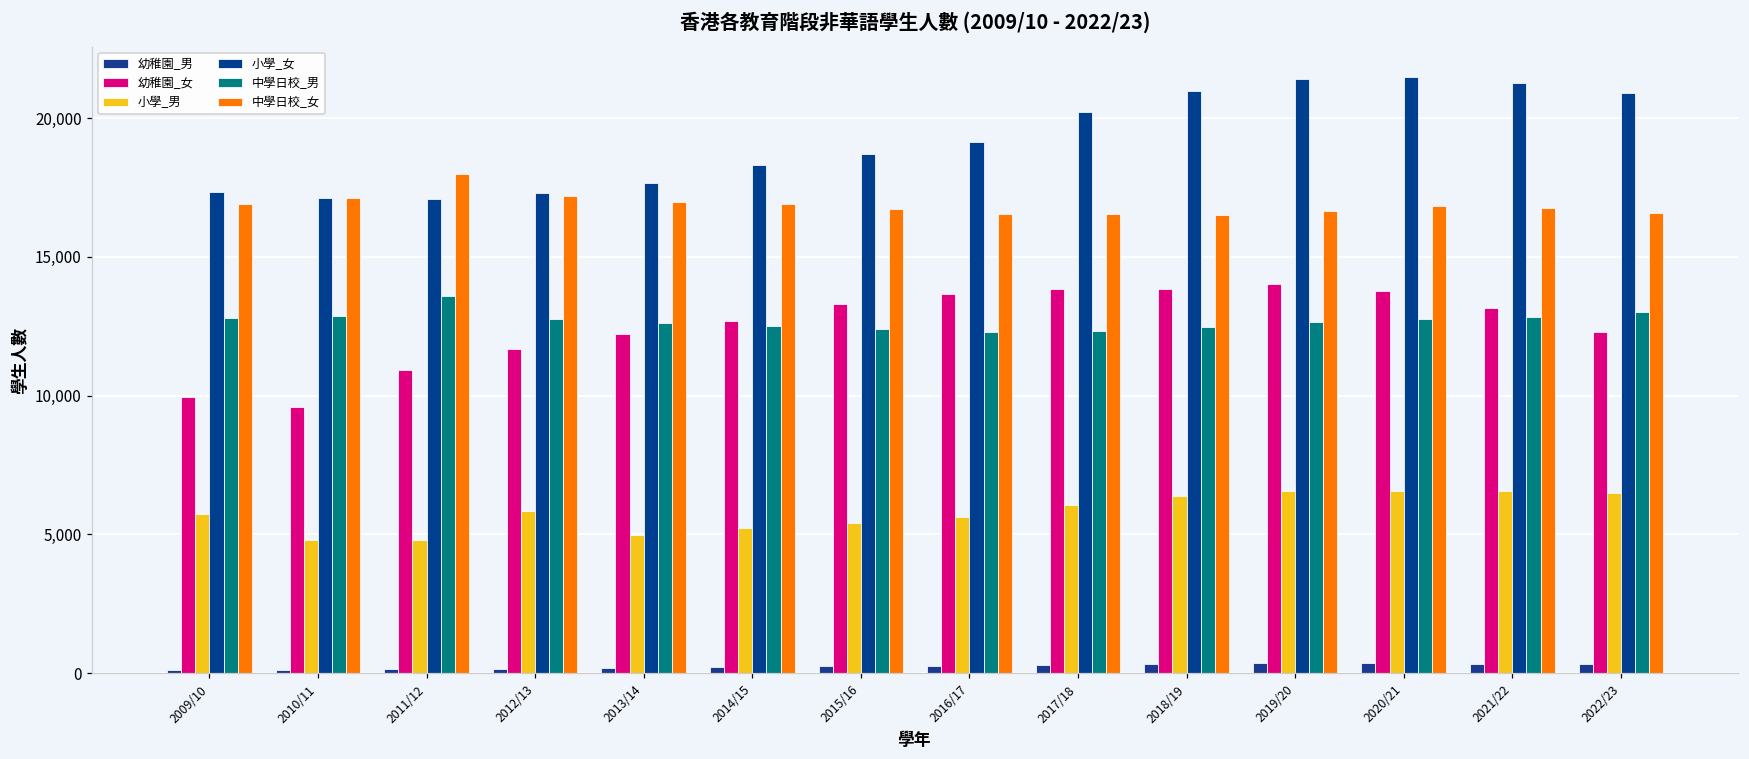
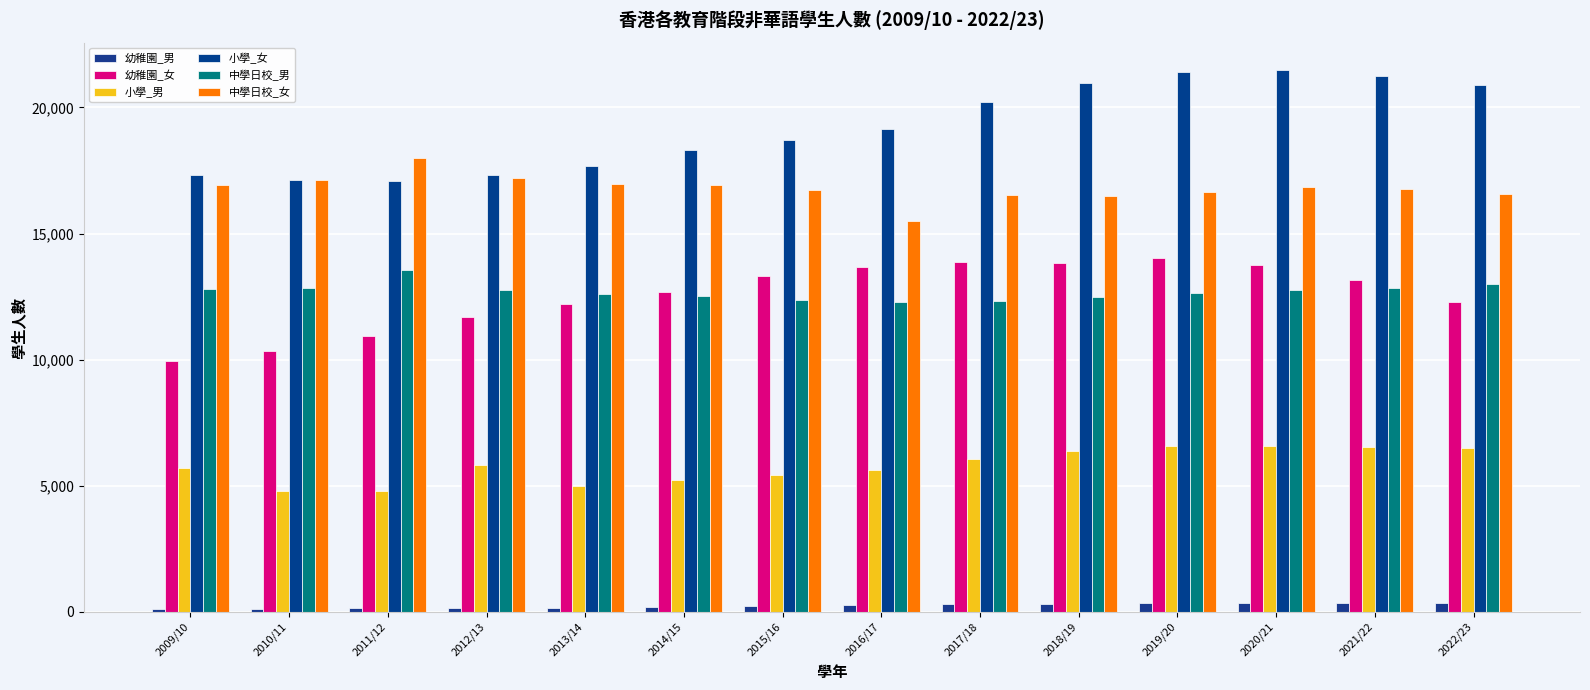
  {
    "幼稚園_女": {
      "2009/10": "10,000",
-     "2010/11": "9,600",
+     "2010/11": "10,300",
      "2011/12": "10,900",
      "2012/13": "11,700",
      "2013/14": "12,200",
      "2014/15": "12,700",
      "2015/16": "13,300",
      "2016/17": "13,700",
      "2017/18": "13,900",
      "2018/19": "13,800",
      "2019/20": "14,000",
      "2020/21": "13,800",
      "2021/22": "13,200",
      "2022/23": "12,300"
    },
    "小學_男": {
      "2009/10": "5,700",
      "2010/11": "4,800",
      "2011/12": "4,800",
      "2012/13": "5,800",
      "2013/14": "5,000",
      "2014/15": "5,200",
      "2015/16": "5,400",
      "2016/17": "5,600",
      "2017/18": "6,100",
      "2018/19": "6,400",
      "2019/20": "6,600",
      "2020/21": "6,600",
      "2021/22": "6,600",
      "2022/23": "6,500"
    },
    "中學日校_男": {
      "2009/10": "12,800",
      "2010/11": "12,900",
      "2011/12": "13,600",
      "2012/13": "12,800",
      "2013/14": "12,600",
      "2014/15": "12,500",
      "2015/16": "12,400",
      "2016/17": "12,300",
      "2017/18": "12,300",
      "2018/19": "12,500",
      "2019/20": "12,600",
      "2020/21": "12,800",
      "2021/22": "12,800",
      "2022/23": "13,000"
    },
    "中學日校_女": {
      "2009/10": "16,900",
      "2010/11": "17,100",
      "2011/12": "18,000",
      "2012/13": "17,200",
      "2013/14": "17,000",
      "2014/15": "16,900",
      "2015/16": "16,700",
-     "2016/17": "16,600",
+     "2016/17": "15,500",
      "2017/18": "16,500",
      "2018/19": "16,500",
      "2019/20": "16,700",
      "2020/21": "16,800",
      "2021/22": "16,800",
      "2022/23": "16,600"
    }
  }
